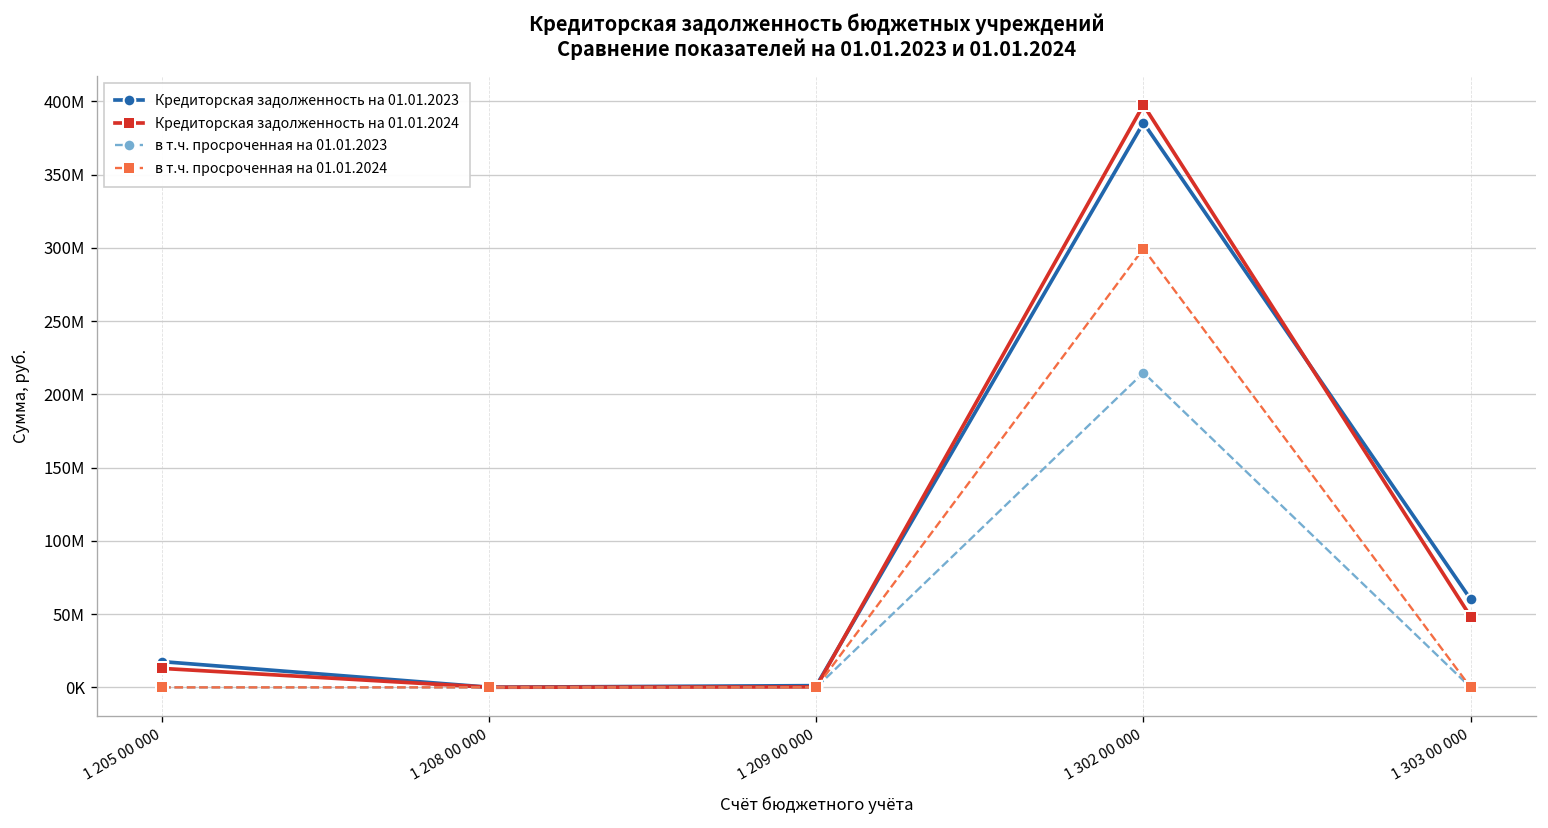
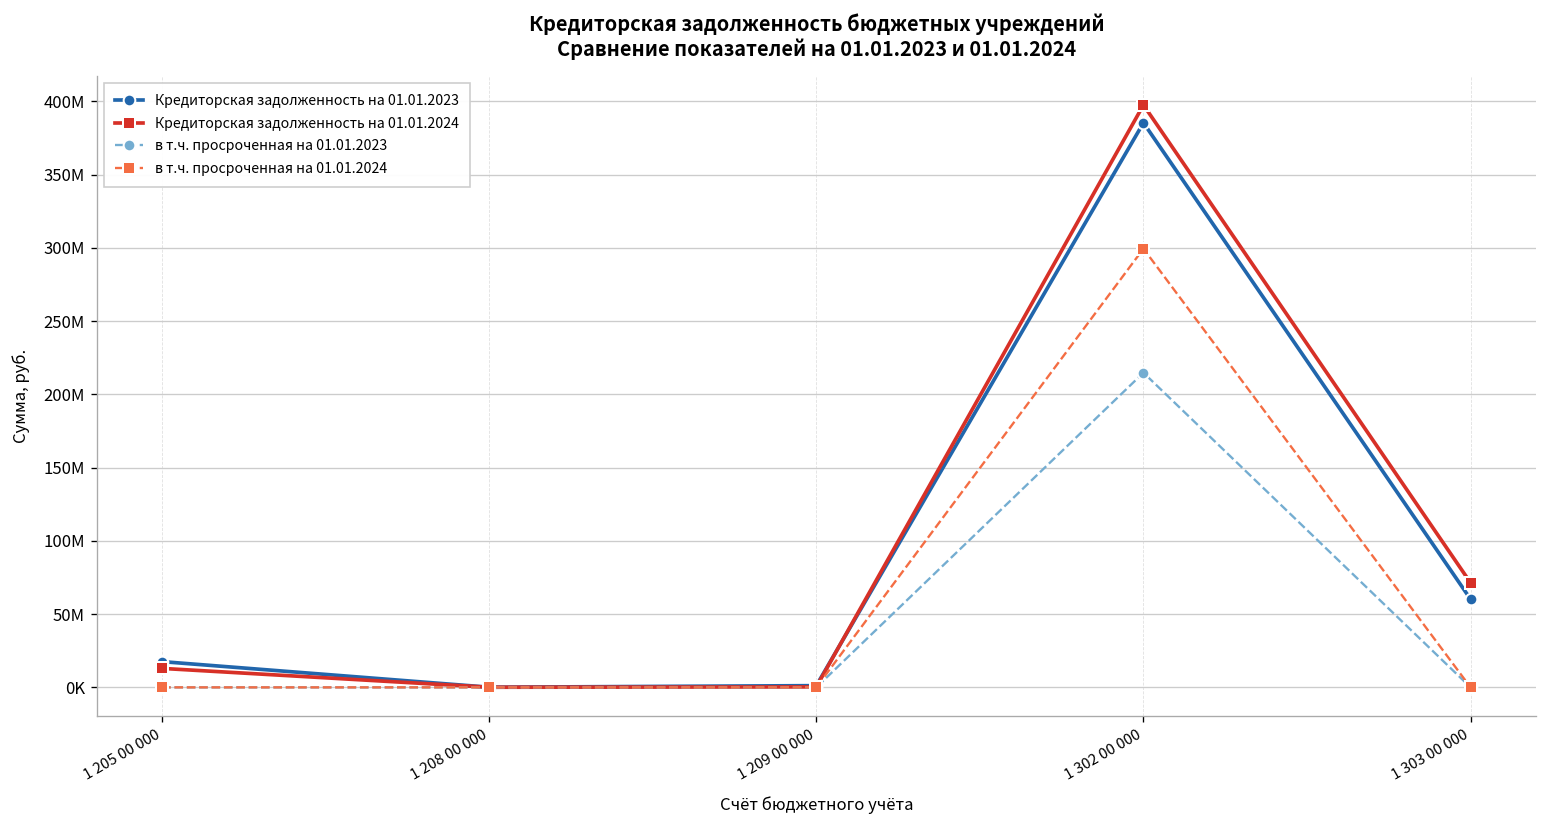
  {
    "Кредиторская задолженность на 01.01.2023": {
      "1 205 00 000": 18000000,
      "1 302 00 000": 385000000,
      "1 303 00 000": 60000000
    },
    "Кредиторская задолженность на 01.01.2024": {
      "1 205 00 000": 13000000,
      "1 302 00 000": 397000000,
-     "1 303 00 000": 48000000
+     "1 303 00 000": 71000000
    },
    "в т.ч. просроченная на 01.01.2023": {
      "1 302 00 000": 215000000
    },
    "в т.ч. просроченная на 01.01.2024": {
      "1 302 00 000": 299000000
    }
  }
